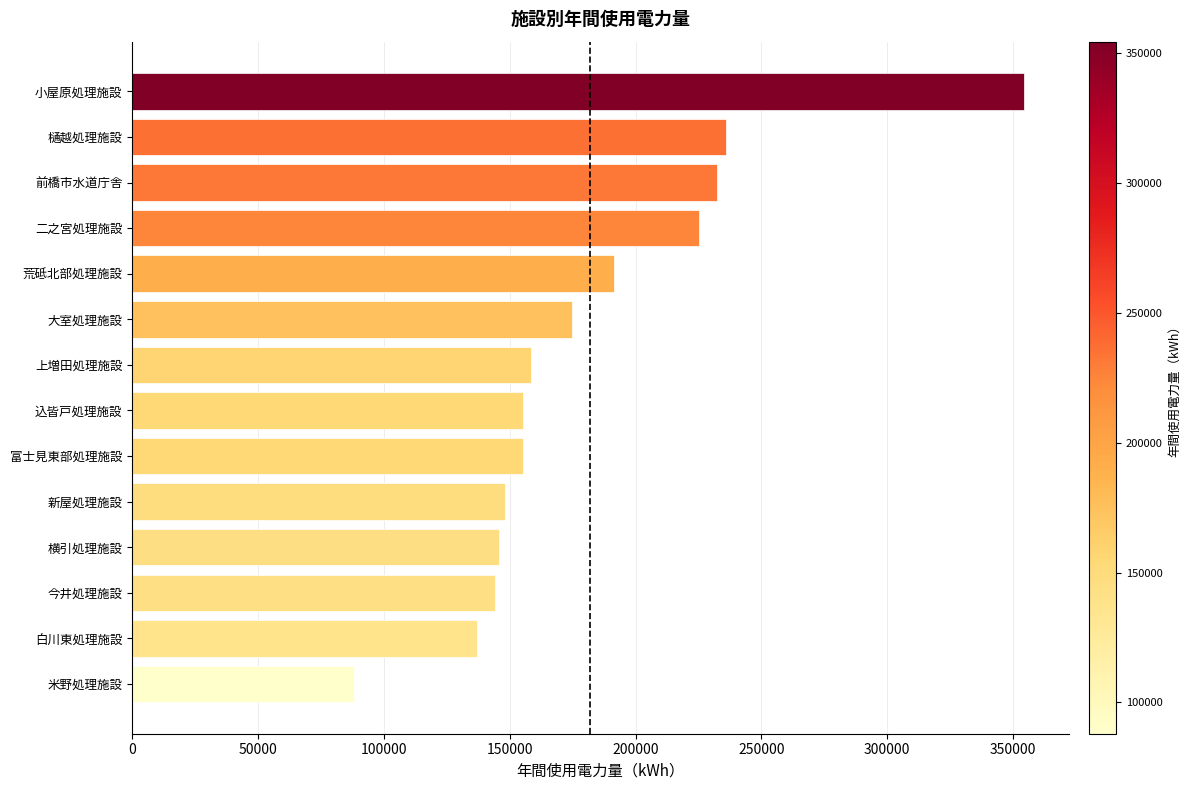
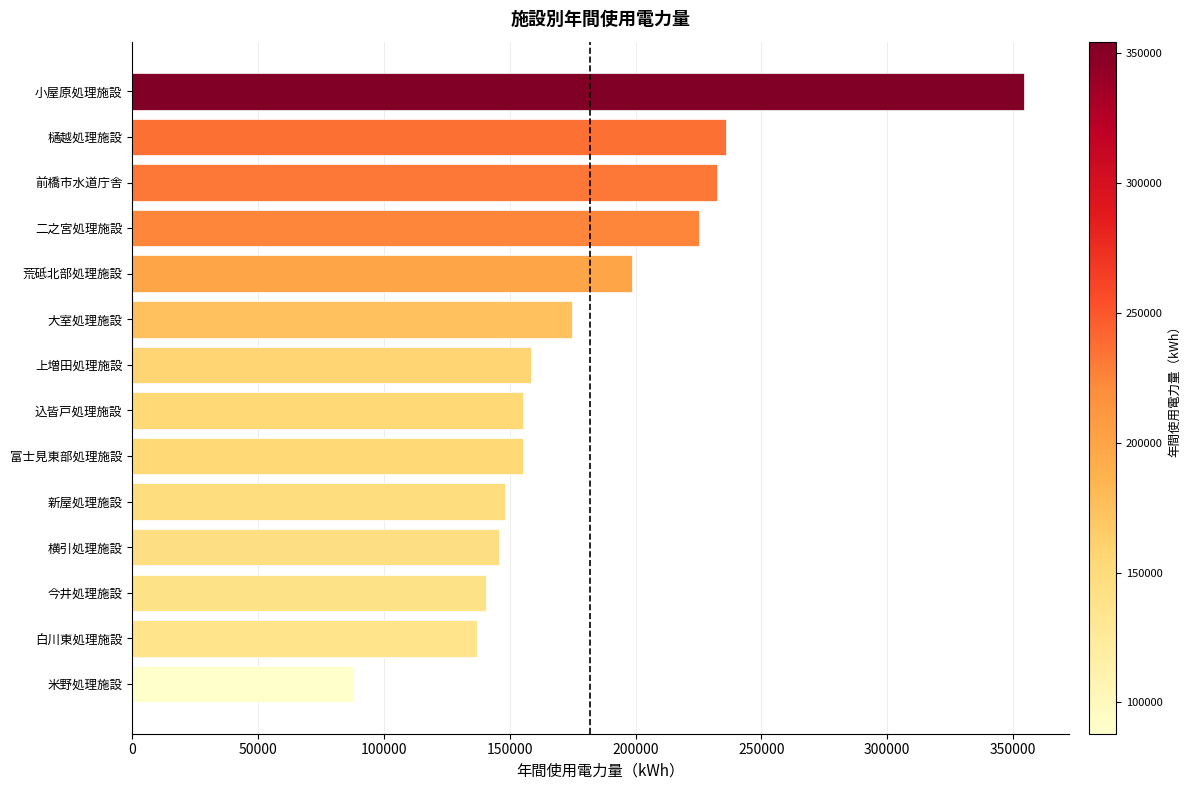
  {
    "小屋原処理施設": 354000,
    "樋越処理施設": 236000,
    "前橋市水道庁舎": 232000,
    "二之宮処理施設": 225000,
-   "荒砥北部処理施設": 191000,
+   "荒砥北部処理施設": 198000,
    "大室処理施設": 175000,
    "上増田処理施設": 158000,
    "込皆戸処理施設": 155000,
    "富士見東部処理施設": 155000,
    "新屋処理施設": 148000,
    "横引処理施設": 146000,
-   "今井処理施設": 144000,
+   "今井処理施設": 141000,
    "白川東処理施設": 137000,
    "米野処理施設": 88000
  }
